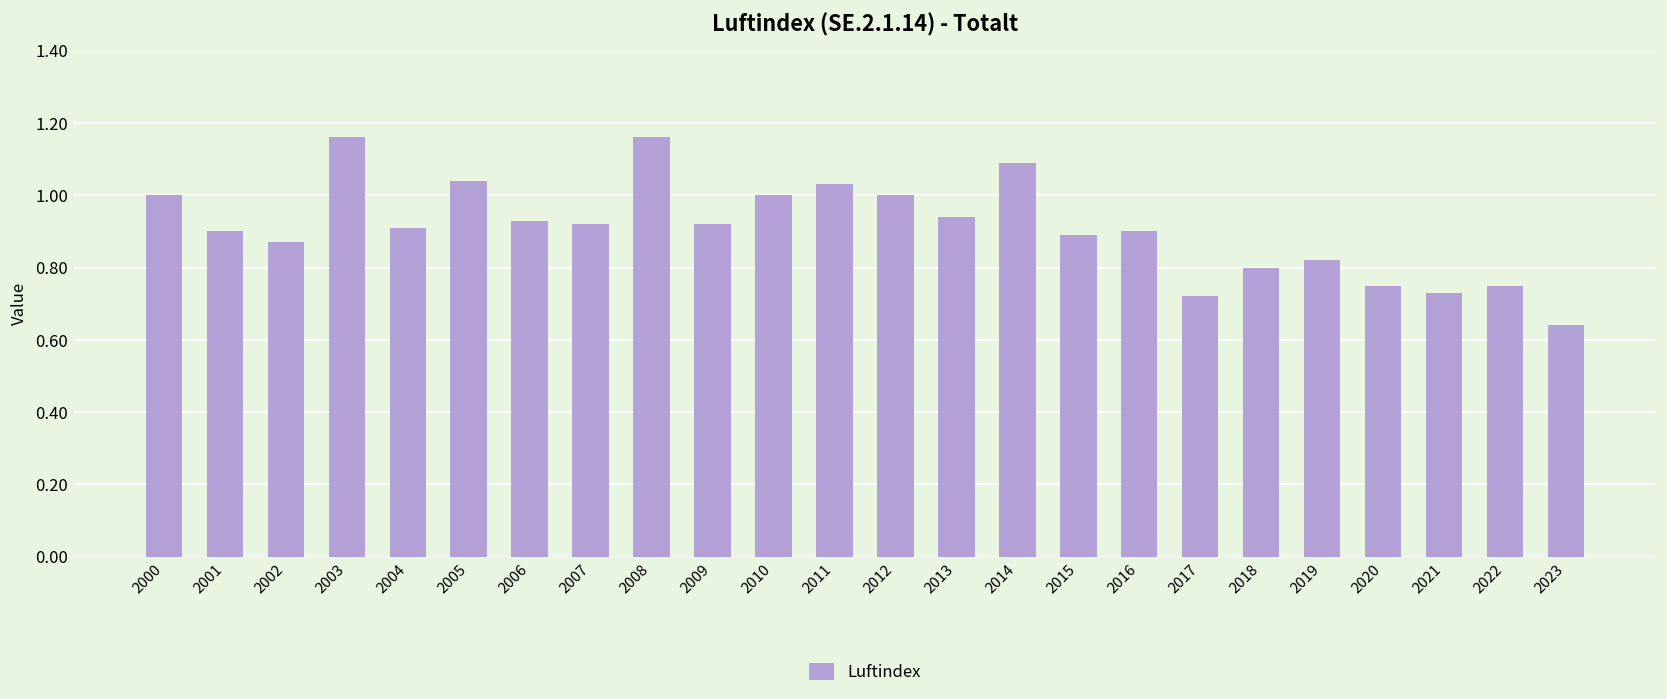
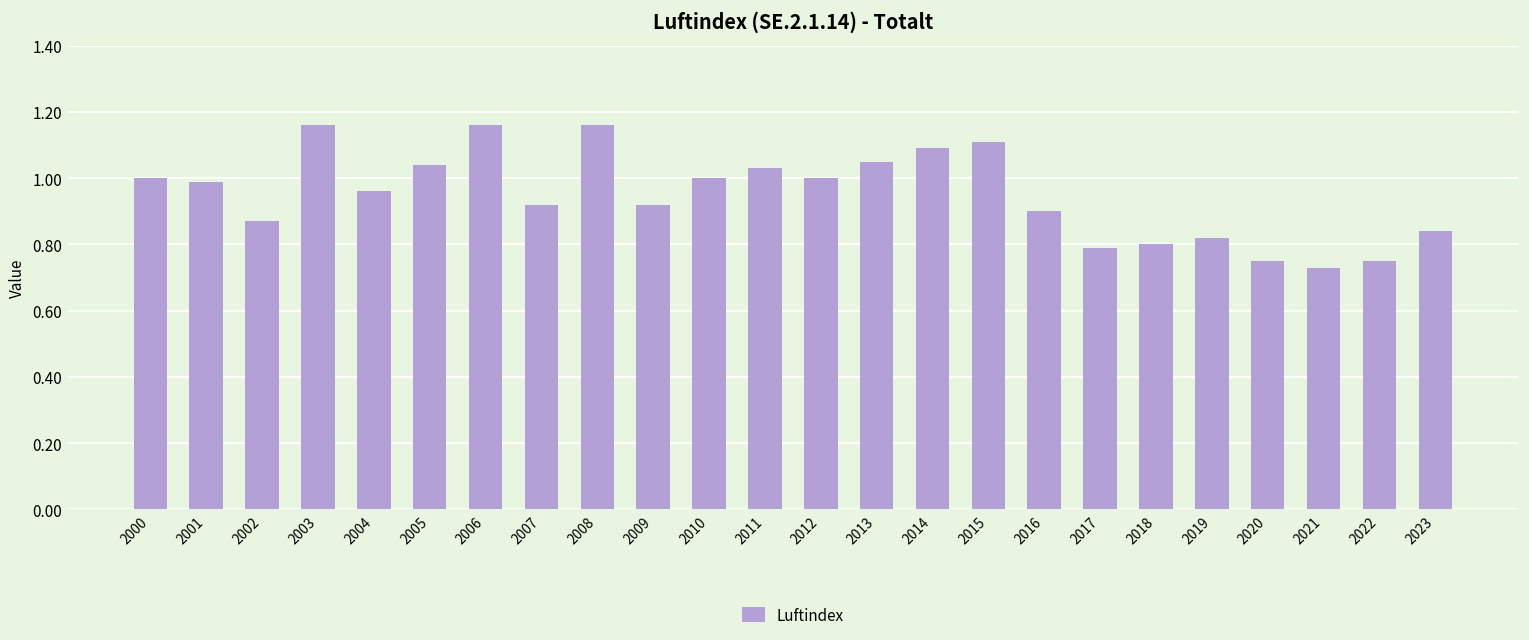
  {
    "2000": 1.00,
-   "2001": 0.90,
+   "2001": 0.99,
    "2002": 0.87,
    "2003": 1.16,
-   "2004": 0.91,
+   "2004": 0.96,
    "2005": 1.04,
-   "2006": 0.93,
+   "2006": 1.16,
    "2007": 0.92,
    "2008": 1.16,
    "2009": 0.92,
    "2010": 1.00,
    "2011": 1.03,
    "2012": 1.00,
-   "2013": 0.94,
+   "2013": 1.05,
    "2014": 1.09,
-   "2015": 0.89,
+   "2015": 1.11,
    "2016": 0.90,
-   "2017": 0.72,
+   "2017": 0.79,
    "2018": 0.80,
    "2019": 0.82,
    "2020": 0.75,
    "2021": 0.73,
    "2022": 0.75,
-   "2023": 0.64
+   "2023": 0.84
  }
